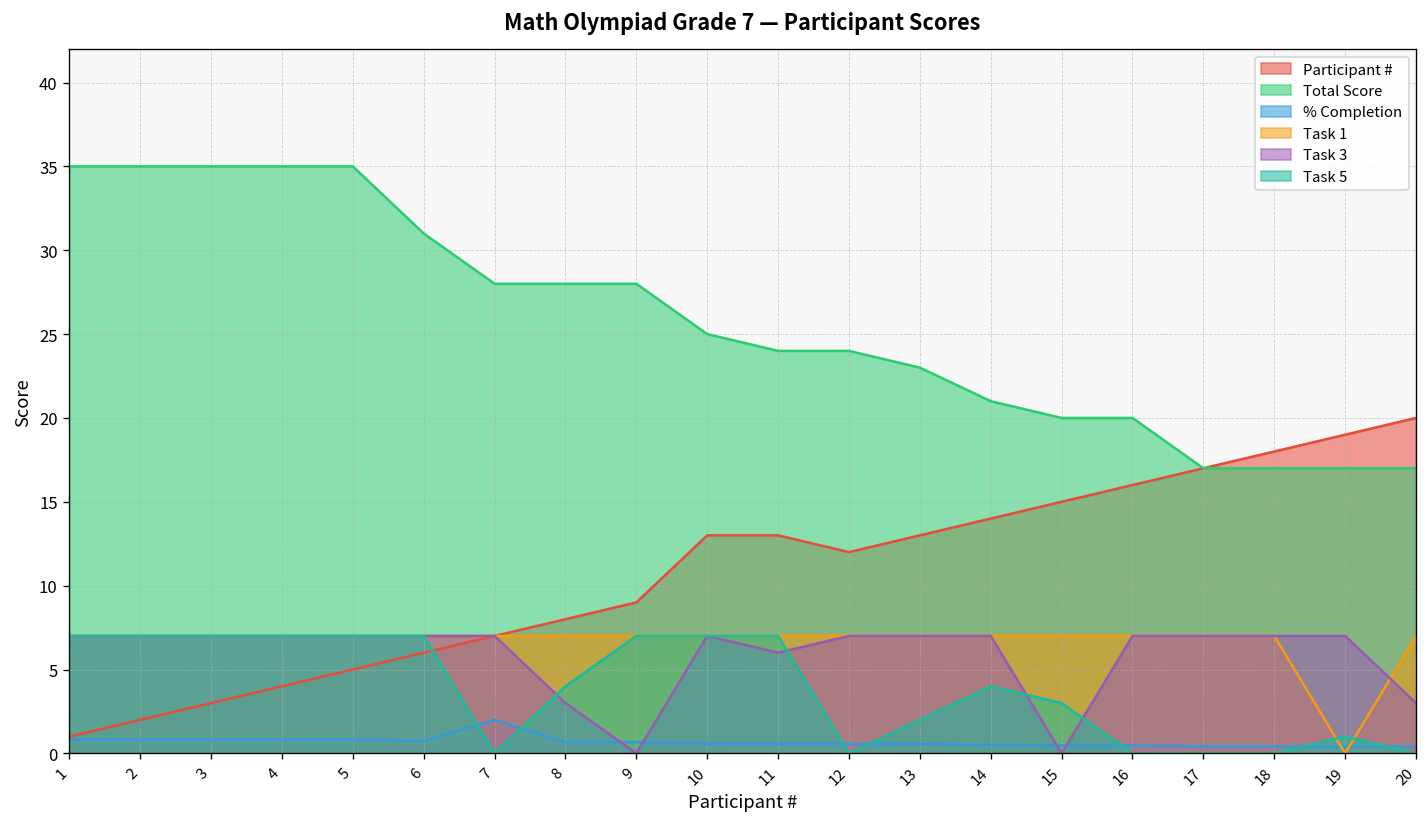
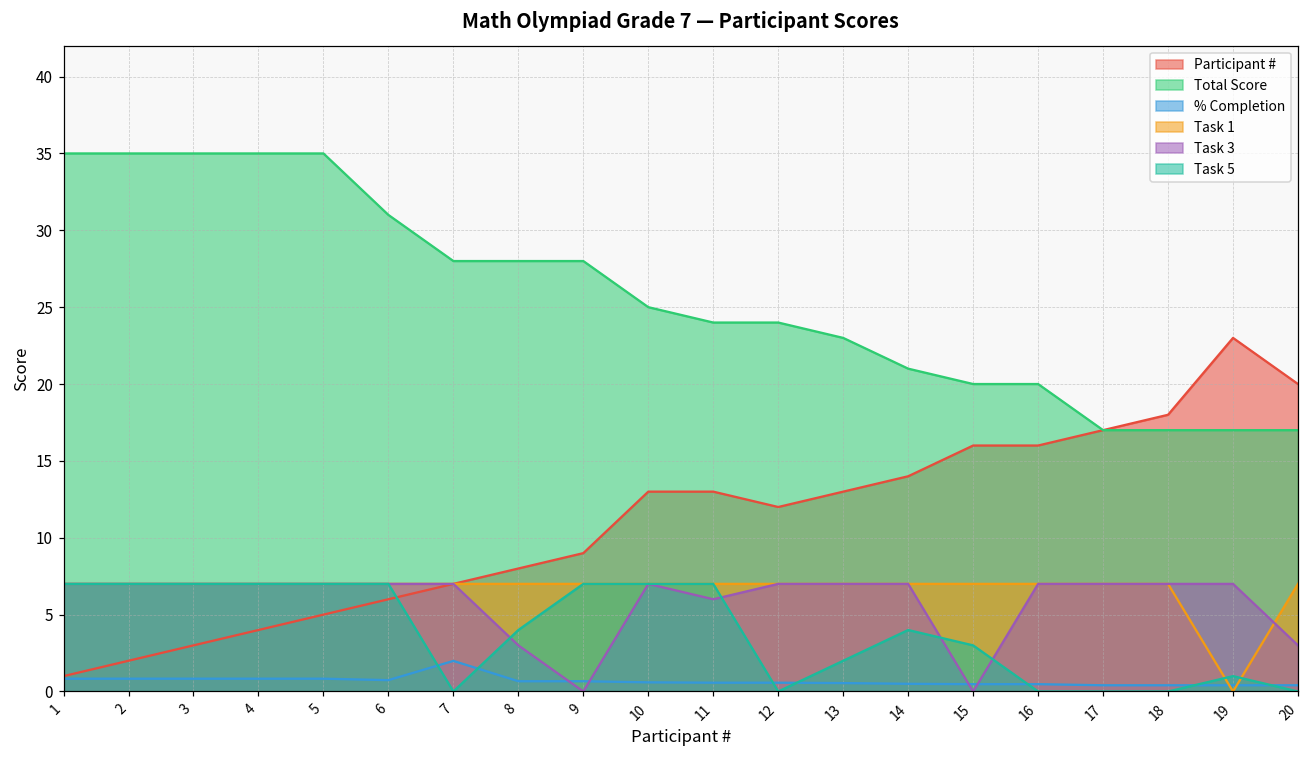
  {
    "Participant #": {
      "2": 2,
      "3": 3,
      "4": 4,
      "5": 5,
      "6": 6,
      "8": 8,
      "9": 9,
      "10": 13,
      "11": 13,
      "12": 12,
      "13": 13,
      "14": 14,
-     "15": 15,
+     "15": 16,
      "16": 16,
      "18": 18,
-     "19": 19,
+     "19": 23,
      "20": 20
    },
    "% Completion": {
      "2": 1,
      "3": 1,
      "4": 1,
      "5": 1,
      "6": 0.7,
      "7": 2,
      "8": 0.7,
      "9": 0.7,
      "10": 0.6,
      "11": 0.6,
      "12": 0.6,
      "13": 0.5,
      "14": 0.5,
      "15": 0.5,
      "16": 0.5,
      "17": 0.4,
      "18": 0.4,
      "19": 0.4,
      "20": 0.4
    },
    "Task 1": {
      "8": 7,
      "15": 7,
      "19": 0,
      "20": 7
    },
    "Task 3": {
      "8": 3,
      "9": 0,
      "11": 6,
      "15": 0,
      "19": 7,
      "20": 3
    }
  }
